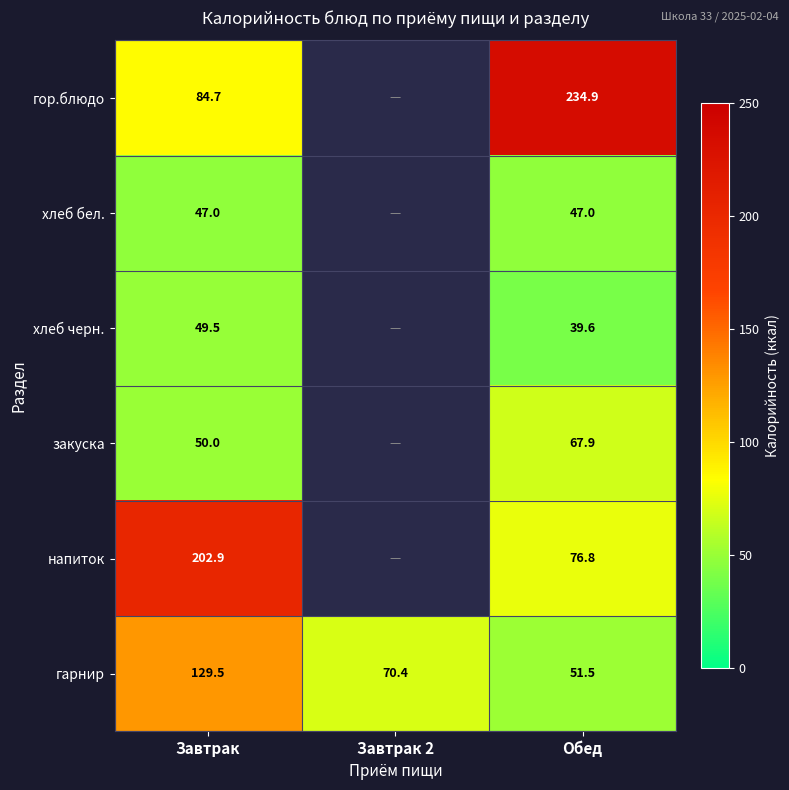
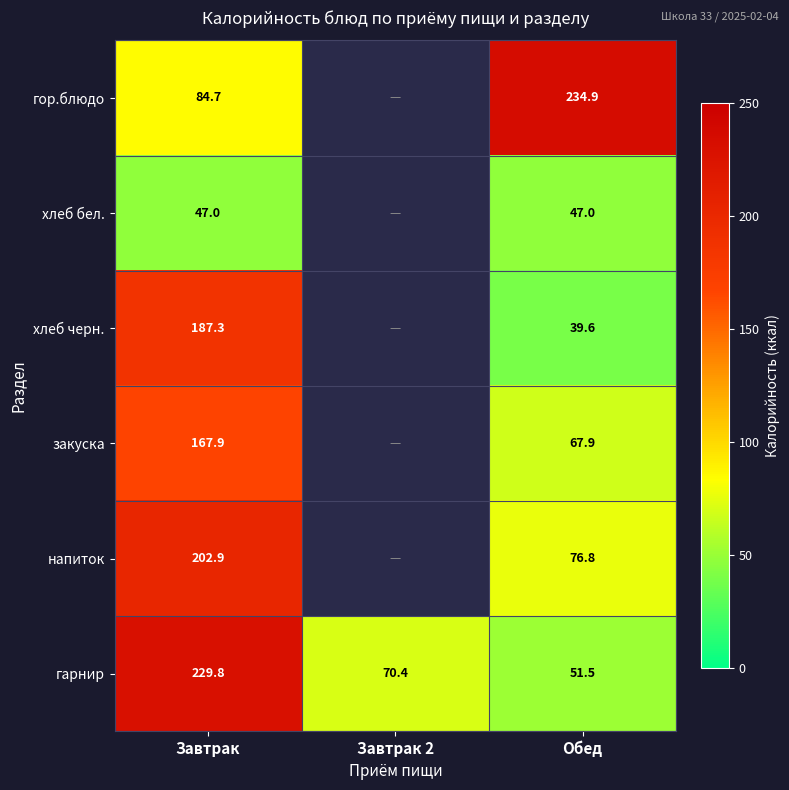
  {
    "гор.блюдо": {
      "Завтрак": 84.7,
      "Обед": 234.9
    },
    "хлеб бел.": {
      "Завтрак": 47.0,
      "Обед": 47.0
    },
    "хлеб черн.": {
-     "Завтрак": 49.5,
+     "Завтрак": 187.3,
      "Обед": 39.6
    },
    "закуска": {
-     "Завтрак": 50.0,
+     "Завтрак": 167.9,
      "Обед": 67.9
    },
    "напиток": {
      "Завтрак": 202.9,
      "Обед": 76.8
    },
    "гарнир": {
-     "Завтрак": 129.5,
+     "Завтрак": 229.8,
      "Завтрак 2": 70.4,
      "Обед": 51.5
    }
  }
